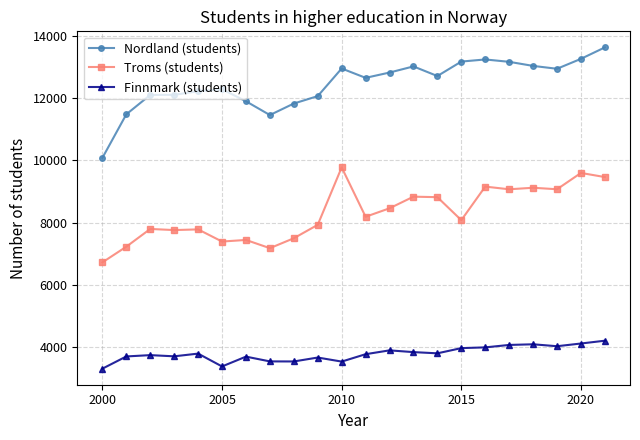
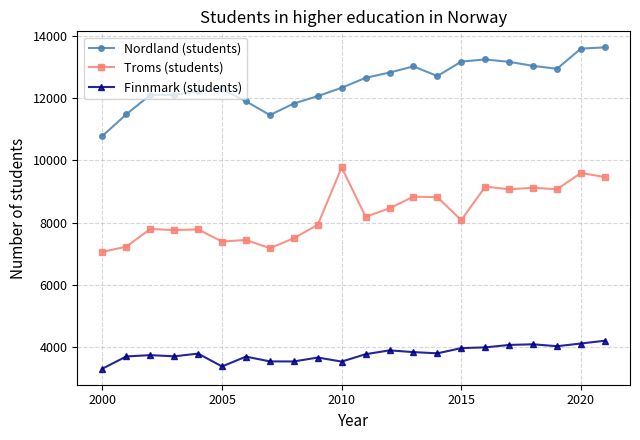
  {
    "Nordland (students)": {
-     "2000": 10100,
-     "2010": 13000,
+     "2000": 10800,
+     "2010": 12300,
      "2015": 13200,
-     "2020": 13300
+     "2020": 13600
    },
    "Troms (students)": {
-     "2000": 6700,
+     "2000": 7100,
      "2005": 7400,
      "2010": 9800,
      "2015": 8100,
      "2020": 9600
    },
    "Finnmark (students)": {
      "2000": 3300,
      "2005": 3400,
      "2010": 3500,
      "2015": 4000,
      "2020": 4100
    }
  }
